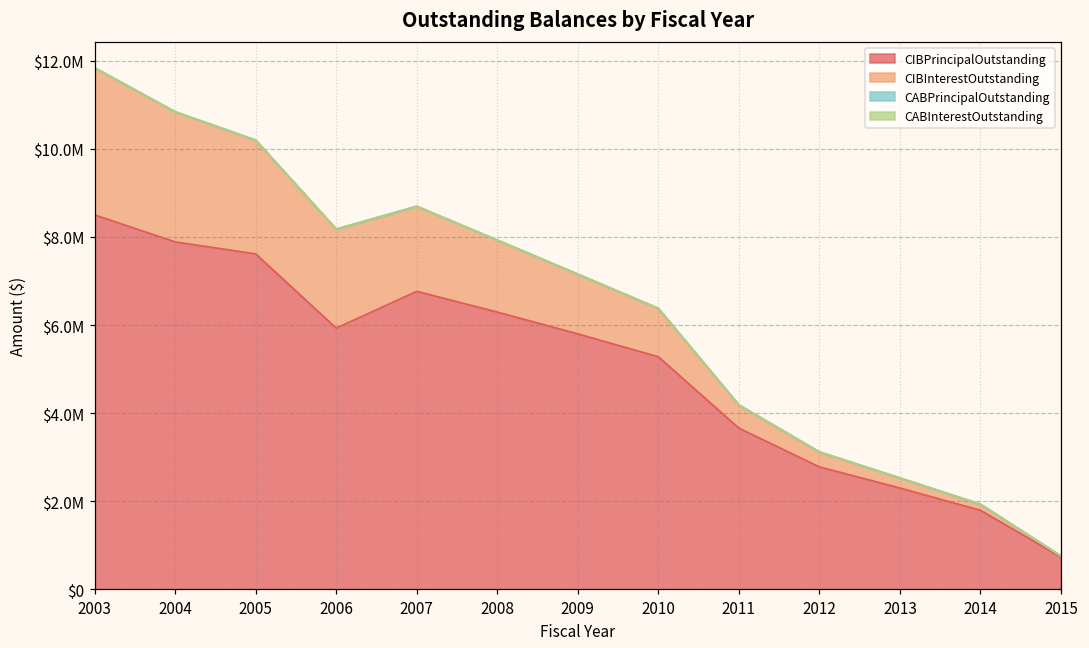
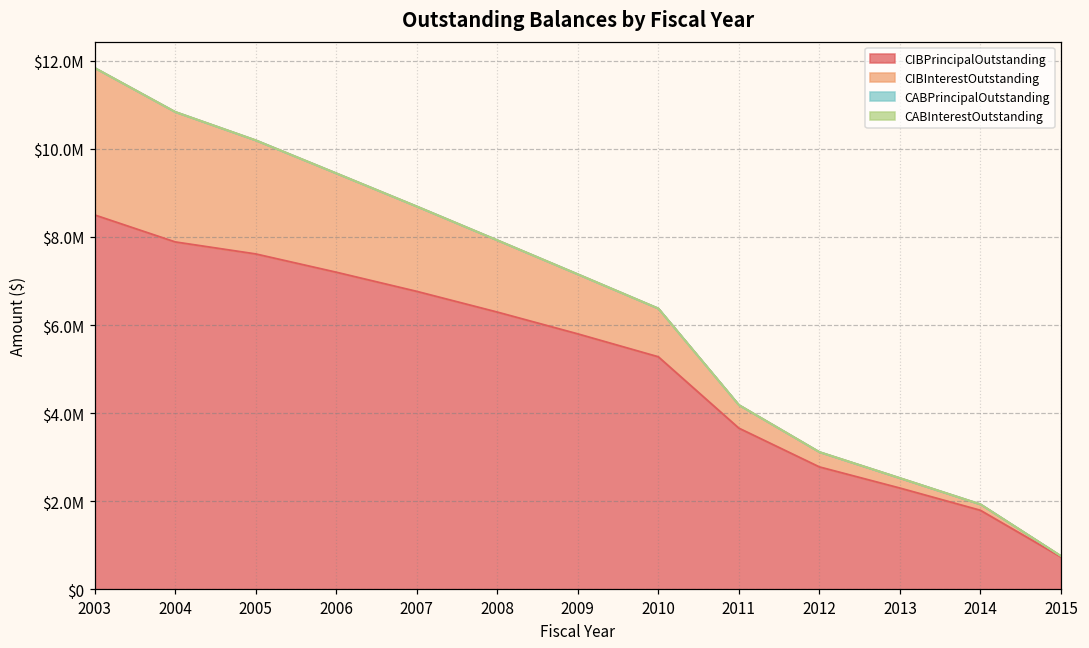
  {
    "CIBPrincipalOutstanding": {
      "2003": "$8500000",
      "2004": "$7900000",
      "2005": "$7600000",
-     "2006": "$5900000",
+     "2006": "$7200000",
      "2007": "$6800000",
      "2008": "$6300000",
      "2009": "$5800000",
      "2010": "$5300000",
      "2011": "$3700000",
      "2012": "$2800000",
      "2013": "$2300000",
      "2014": "$1800000"
    }
  }
